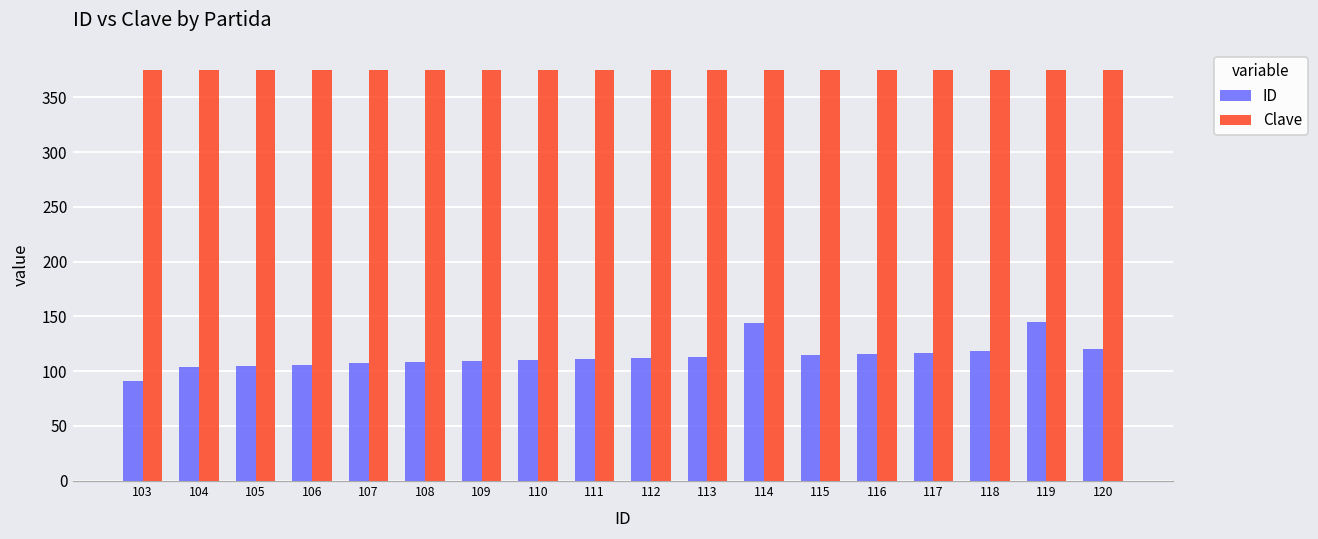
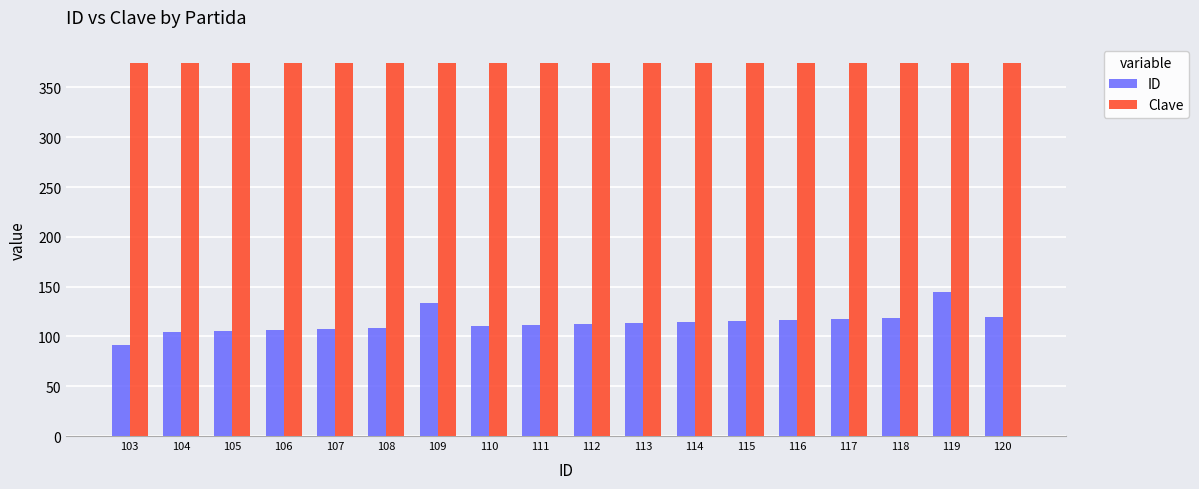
  {
    "ID": {
      "103": 90,
      "104": 100,
      "105": 110,
      "106": 110,
      "107": 110,
      "108": 110,
-     "109": 110,
+     "109": 130,
      "110": 110,
      "111": 110,
      "112": 110,
      "113": 110,
-     "114": 140,
+     "114": 110,
      "115": 120,
      "116": 120,
      "117": 120,
      "118": 120,
      "119": 150,
      "120": 120
    },
    "Clave": {
      "103": 380,
      "104": 380,
      "105": 380,
      "106": 380,
      "107": 380,
      "108": 380,
      "109": 380,
      "110": 380,
      "111": 380,
      "112": 380,
      "113": 380,
      "114": 380,
      "115": 380,
      "116": 380,
      "117": 380,
      "118": 380,
      "119": 380,
      "120": 380
    }
  }
